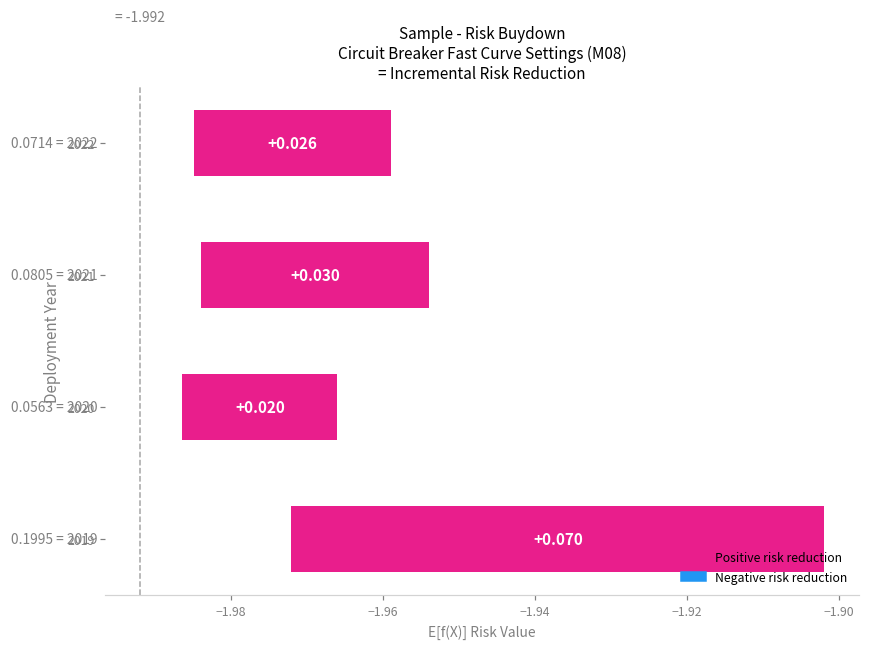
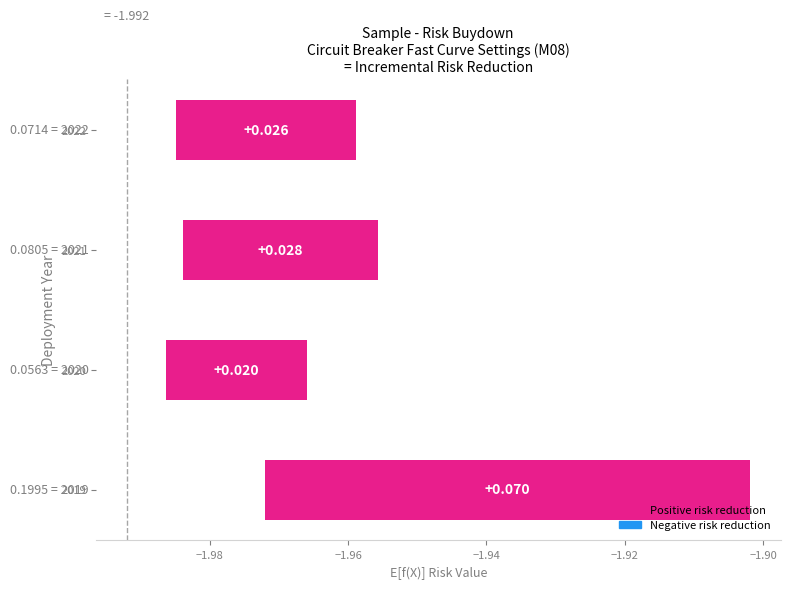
  {
    "2022": "+0.026",
-   "2021": "+0.030",
+   "2021": "+0.028",
    "2020": "+0.020",
    "2019": "+0.070"
  }
